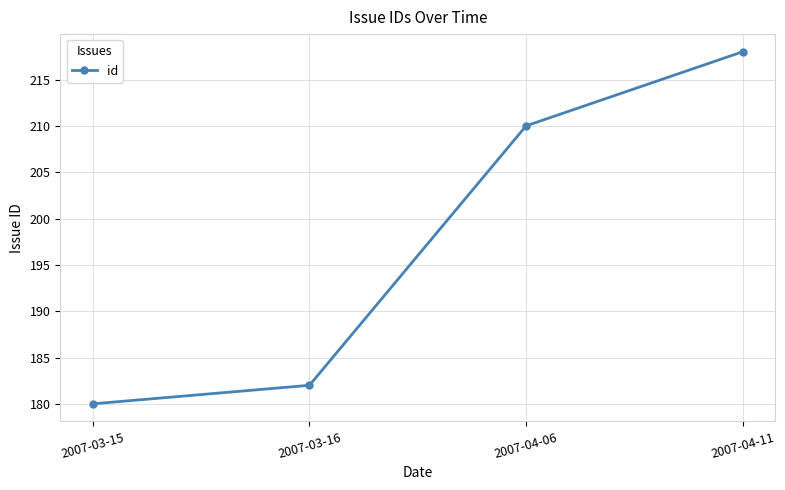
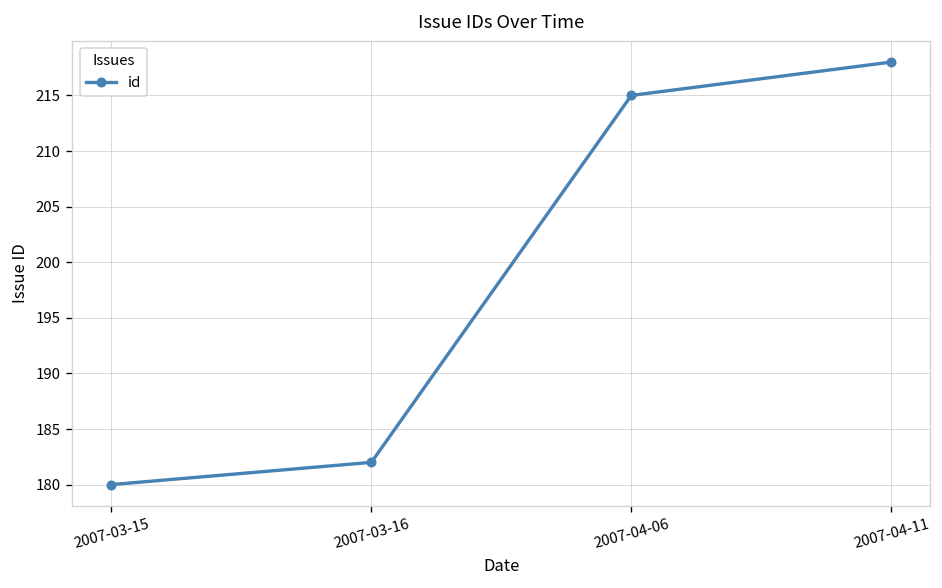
  {
    "2007-03-15": 180,
    "2007-03-16": 182,
-   "2007-04-06": 210,
+   "2007-04-06": 215,
    "2007-04-11": 218
  }
